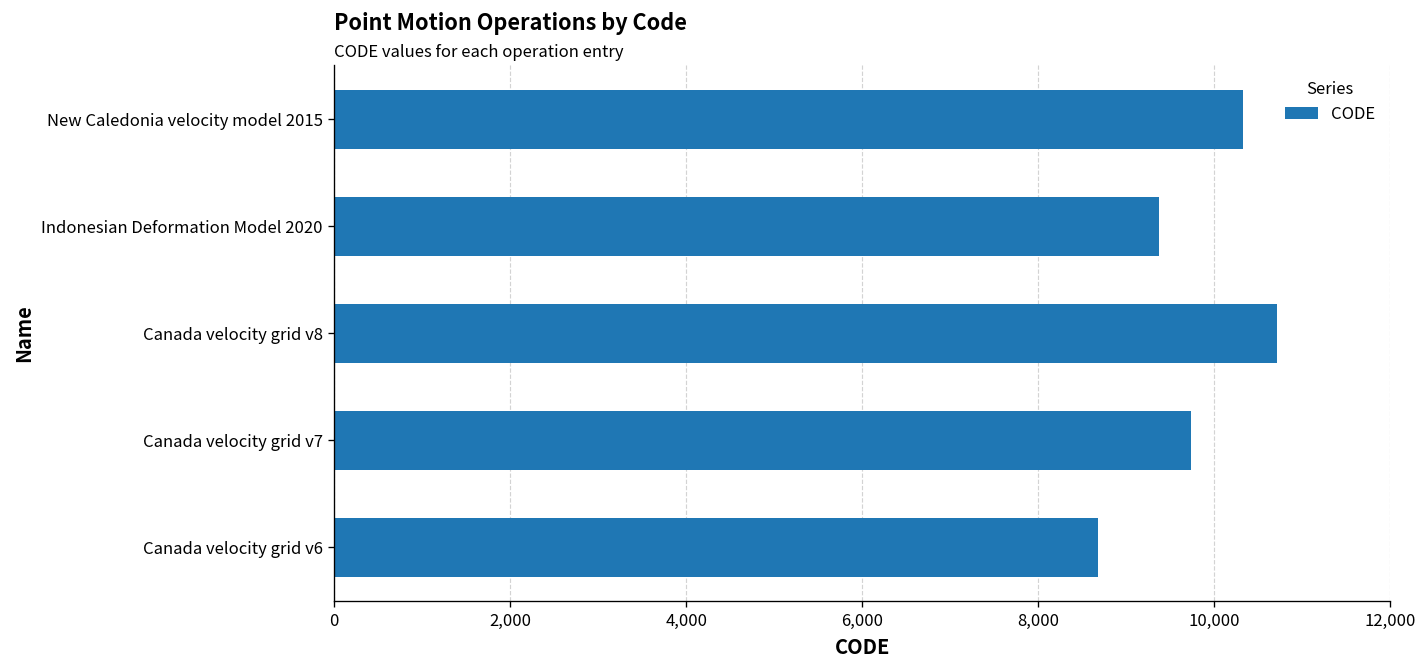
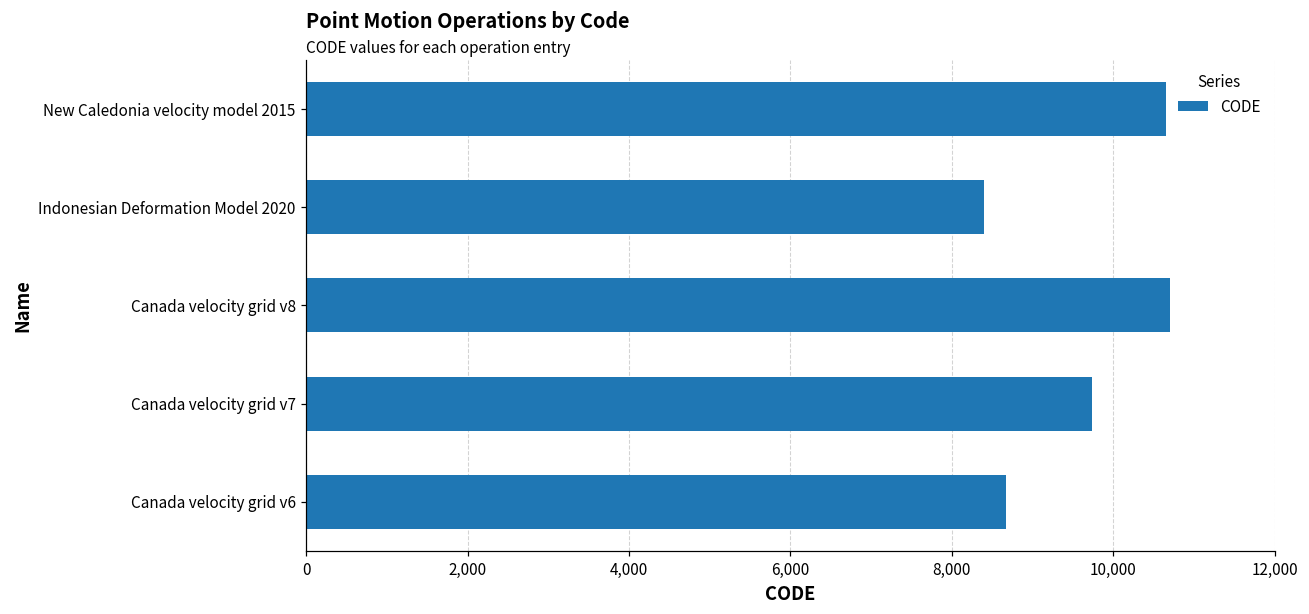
  {
-   "New Caledonia velocity model 2015": "10,300",
-   "Indonesian Deformation Model 2020": "9,400",
+   "New Caledonia velocity model 2015": "10,700",
+   "Indonesian Deformation Model 2020": "8,400",
    "Canada velocity grid v8": "10,700",
    "Canada velocity grid v7": "9,700",
    "Canada velocity grid v6": "8,700"
  }
